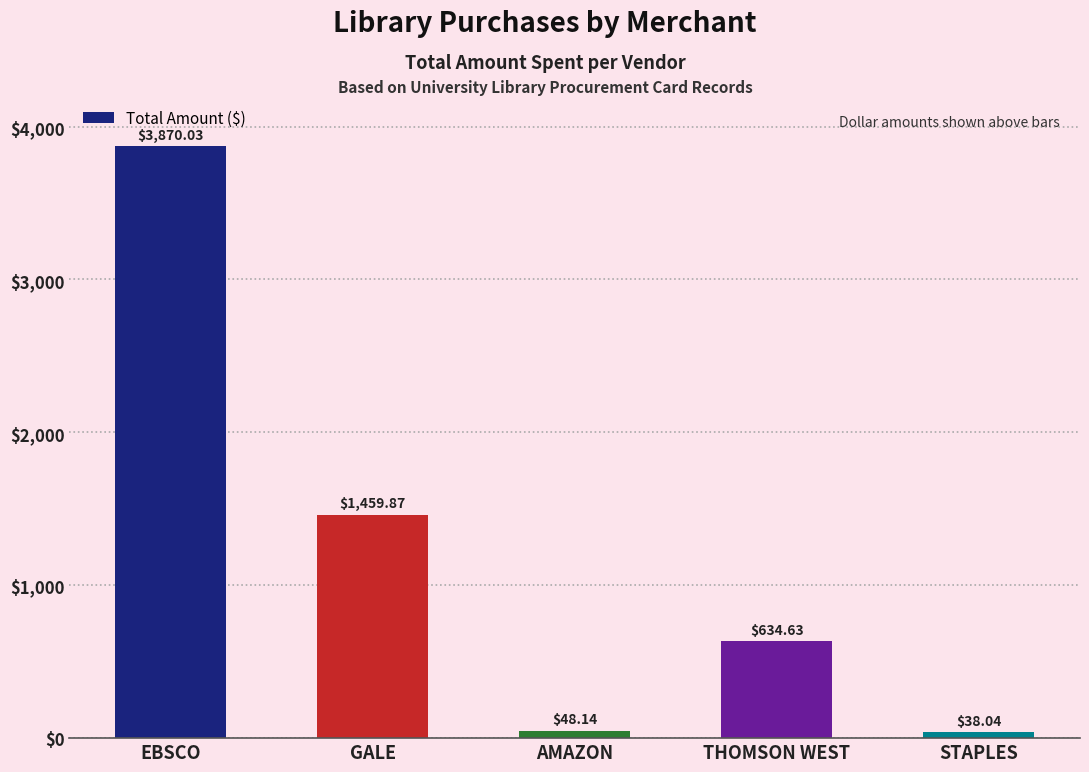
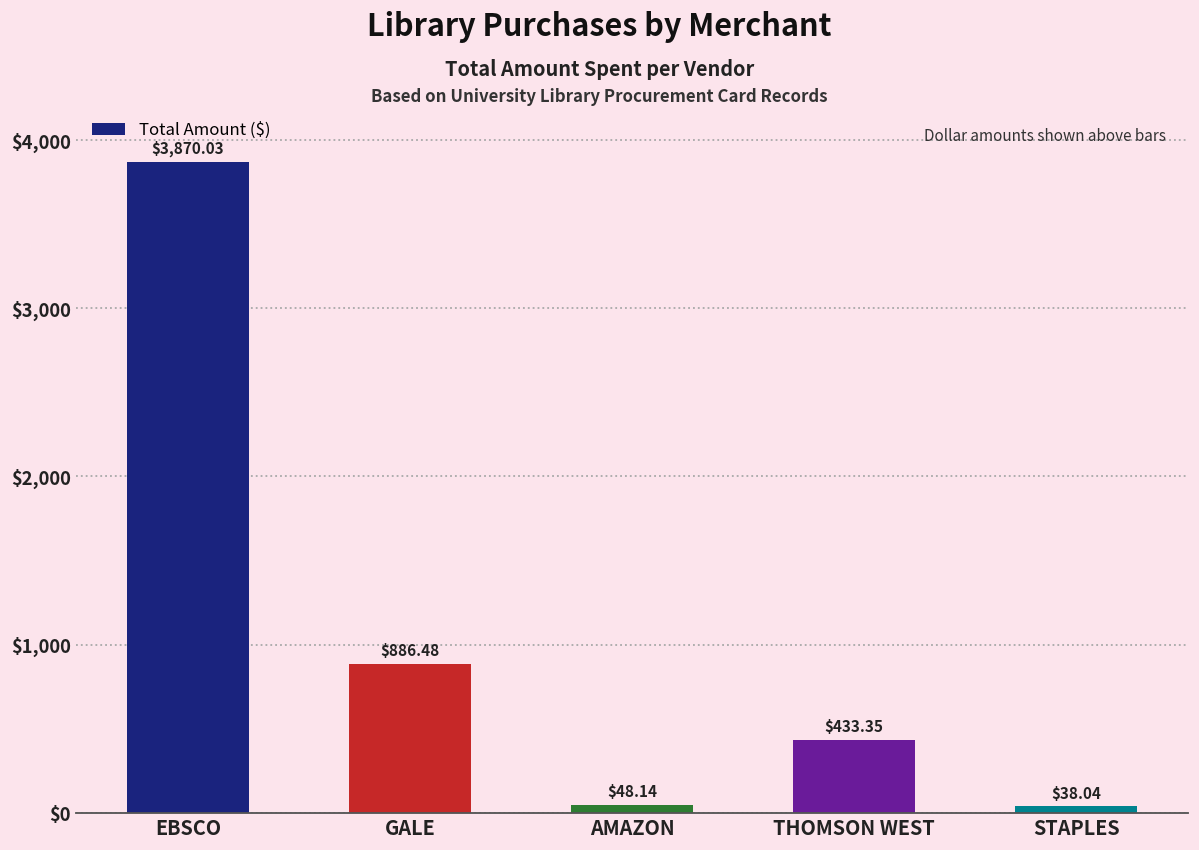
  {
-   "GALE": "$1,459.87",
+   "GALE": "$886.48",
    "AMAZON": "$48.14",
-   "THOMSON WEST": "$634.63",
+   "THOMSON WEST": "$433.35",
    "STAPLES": "$38.04"
  }
